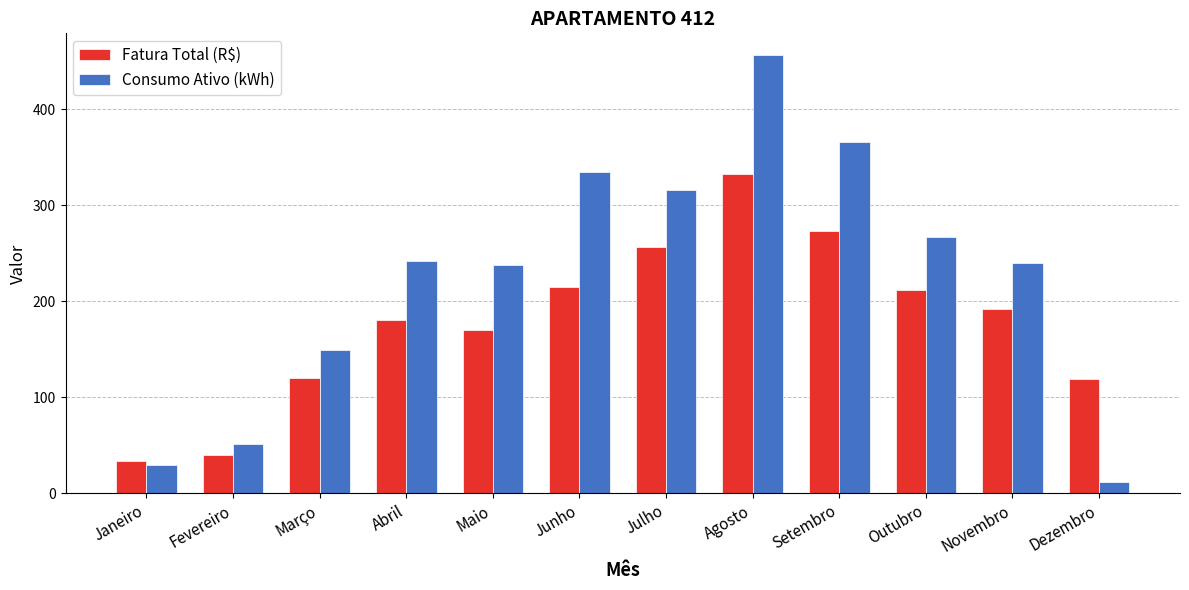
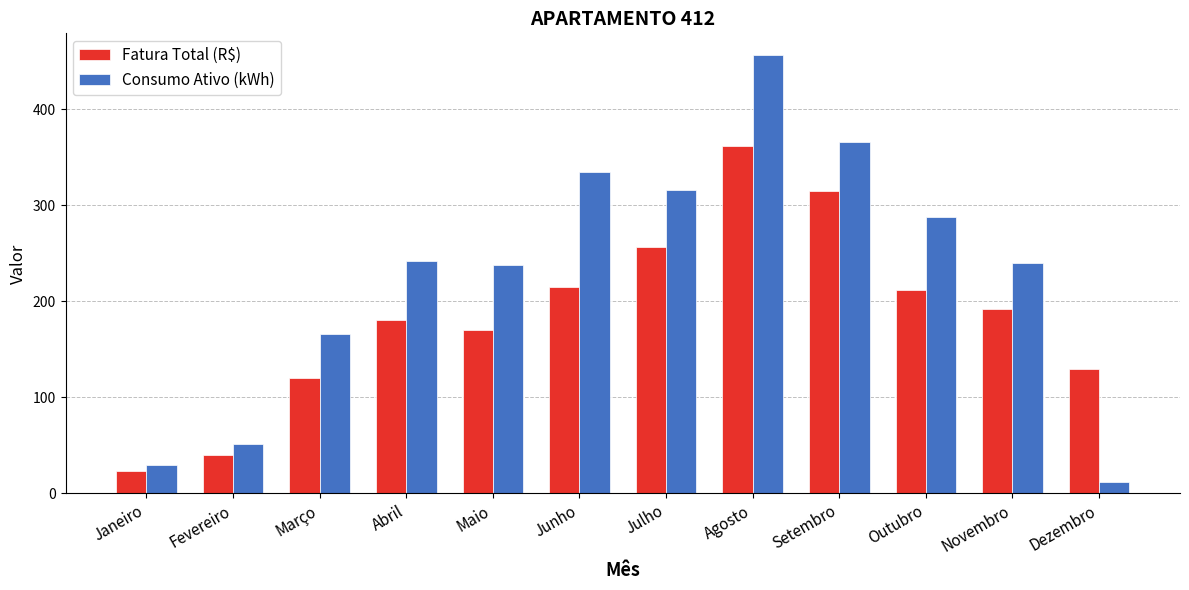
  {
    "Fatura Total (R$)": {
-     "Janeiro": 30,
+     "Janeiro": 20,
      "Fevereiro": 40,
      "Março": 120,
      "Abril": 180,
      "Maio": 170,
      "Junho": 210,
      "Julho": 260,
-     "Agosto": 330,
-     "Setembro": 270,
+     "Agosto": 360,
+     "Setembro": 320,
      "Outubro": 210,
      "Novembro": 190,
-     "Dezembro": 120
+     "Dezembro": 130
    },
    "Consumo Ativo (kWh)": {
      "Janeiro": 30,
      "Fevereiro": 50,
-     "Março": 150,
+     "Março": 170,
      "Abril": 240,
      "Maio": 240,
      "Junho": 330,
      "Julho": 320,
      "Agosto": 460,
      "Setembro": 370,
-     "Outubro": 270,
+     "Outubro": 290,
      "Novembro": 240,
      "Dezembro": 10
    }
  }
